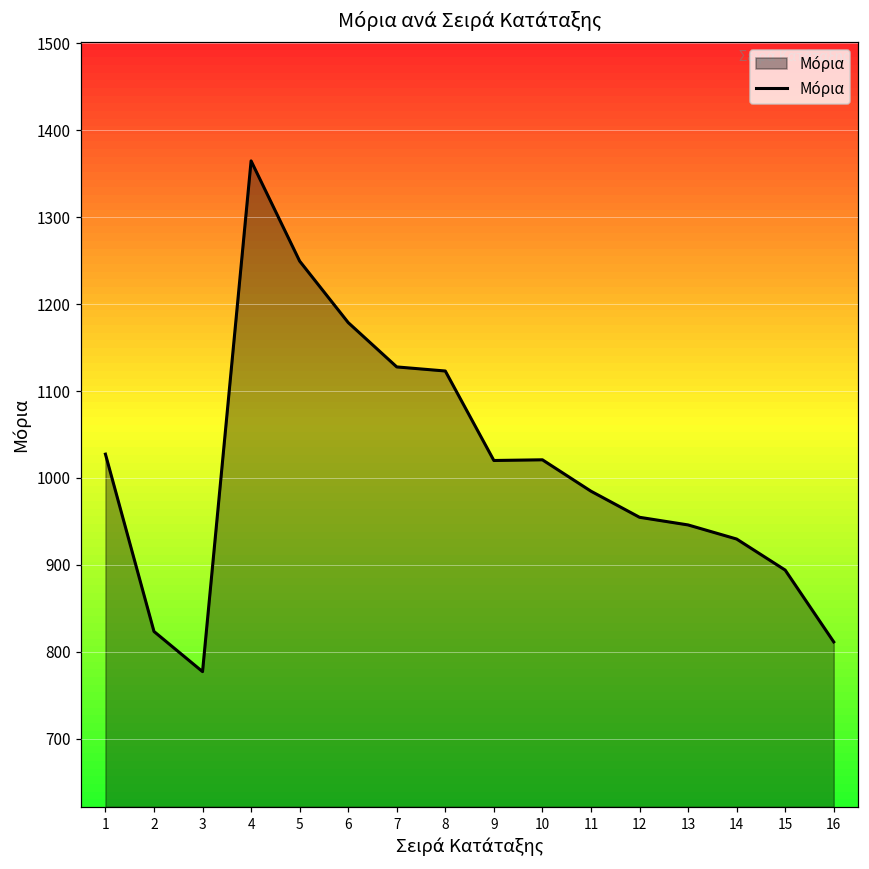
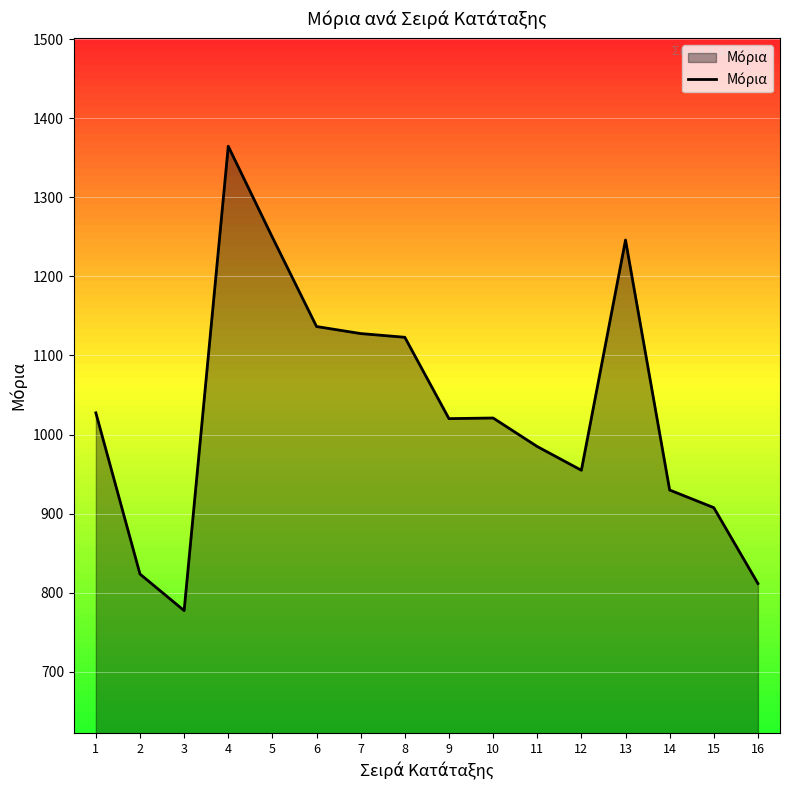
  {
    "1": 1030,
    "2": 820,
    "3": 780,
    "4": 1360,
    "5": 1250,
-   "6": 1180,
+   "6": 1140,
    "7": 1130,
    "8": 1120,
    "9": 1020,
    "10": 1020,
    "11": 980,
    "12": 950,
-   "13": 950,
+   "13": 1250,
    "14": 930,
-   "15": 890,
+   "15": 910,
    "16": 810
  }
